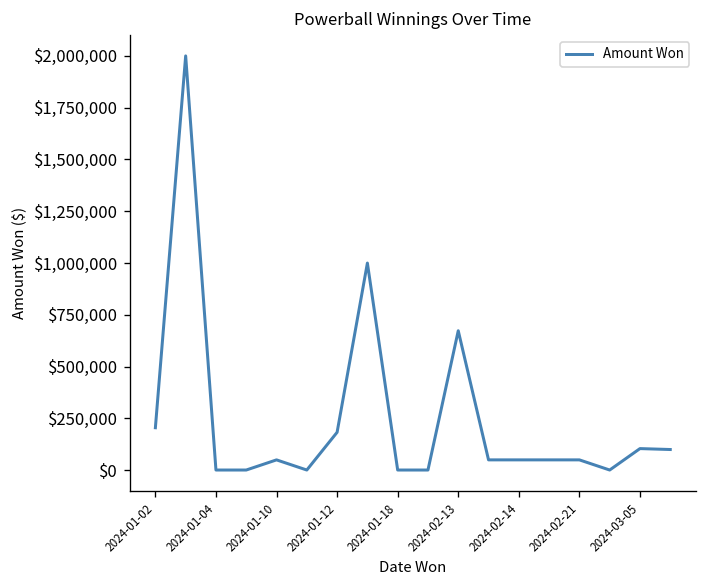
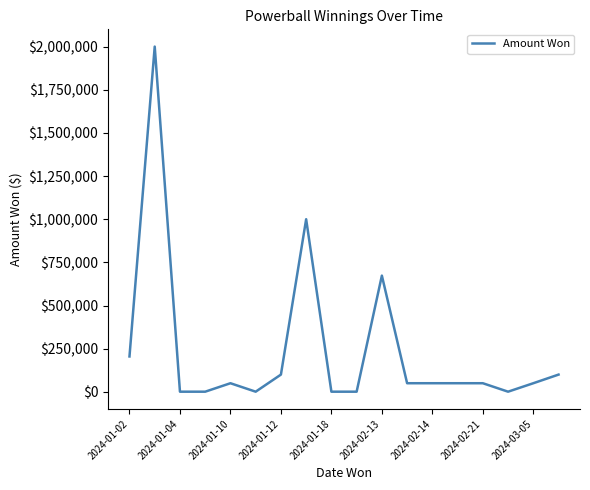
  {
    "2024-01-02": "$210,000",
    "2024-01-10": "$50,000",
-   "2024-01-12": "$180,000",
+   "2024-01-12": "$100,000",
    "2024-01-18": "$0",
    "2024-02-13": "$670,000",
    "2024-02-21": "$50,000",
-   "2024-03-05": "$100,000"
+   "2024-03-05": "$50,000"
  }
